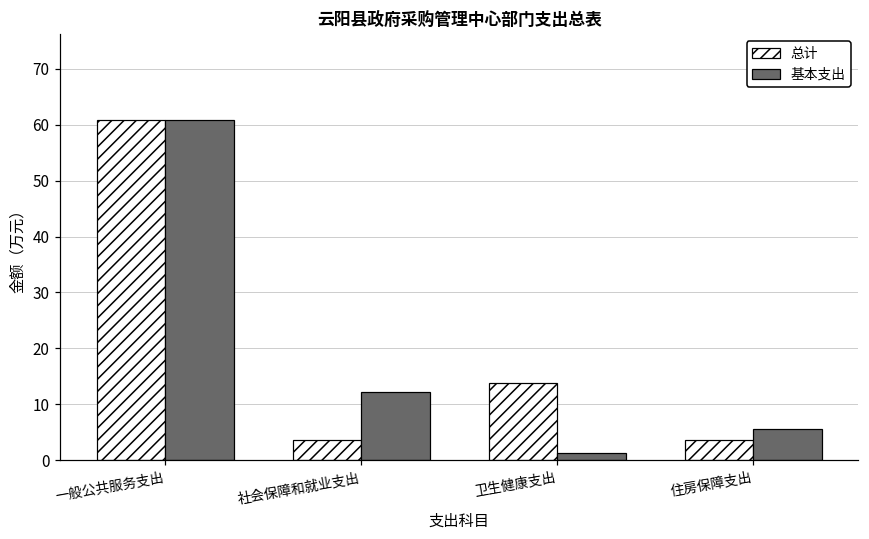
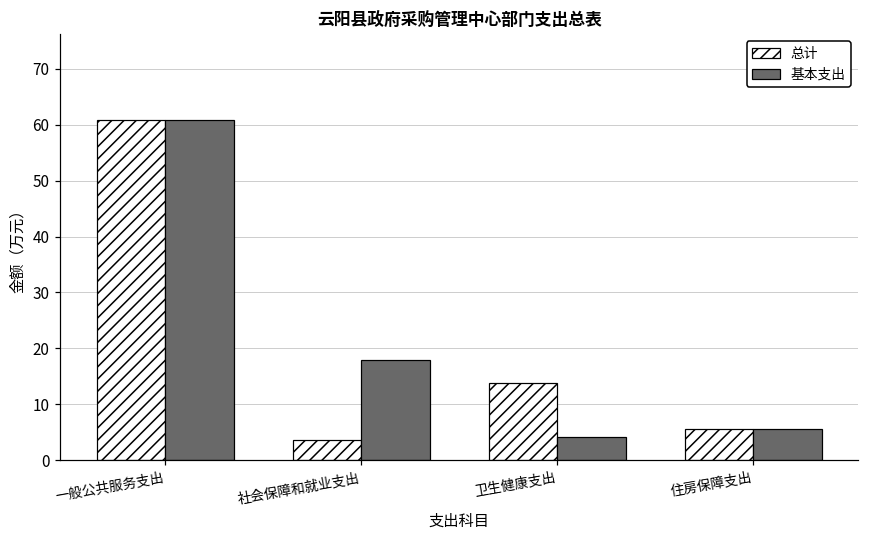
  {
    "总计": {
      "一般公共服务支出": 61,
      "社会保障和就业支出": 4,
      "卫生健康支出": 14,
-     "住房保障支出": 4
+     "住房保障支出": 6
    },
    "基本支出": {
      "一般公共服务支出": 61,
-     "社会保障和就业支出": 12,
-     "卫生健康支出": 1,
+     "社会保障和就业支出": 18,
+     "卫生健康支出": 4,
      "住房保障支出": 6
    }
  }
